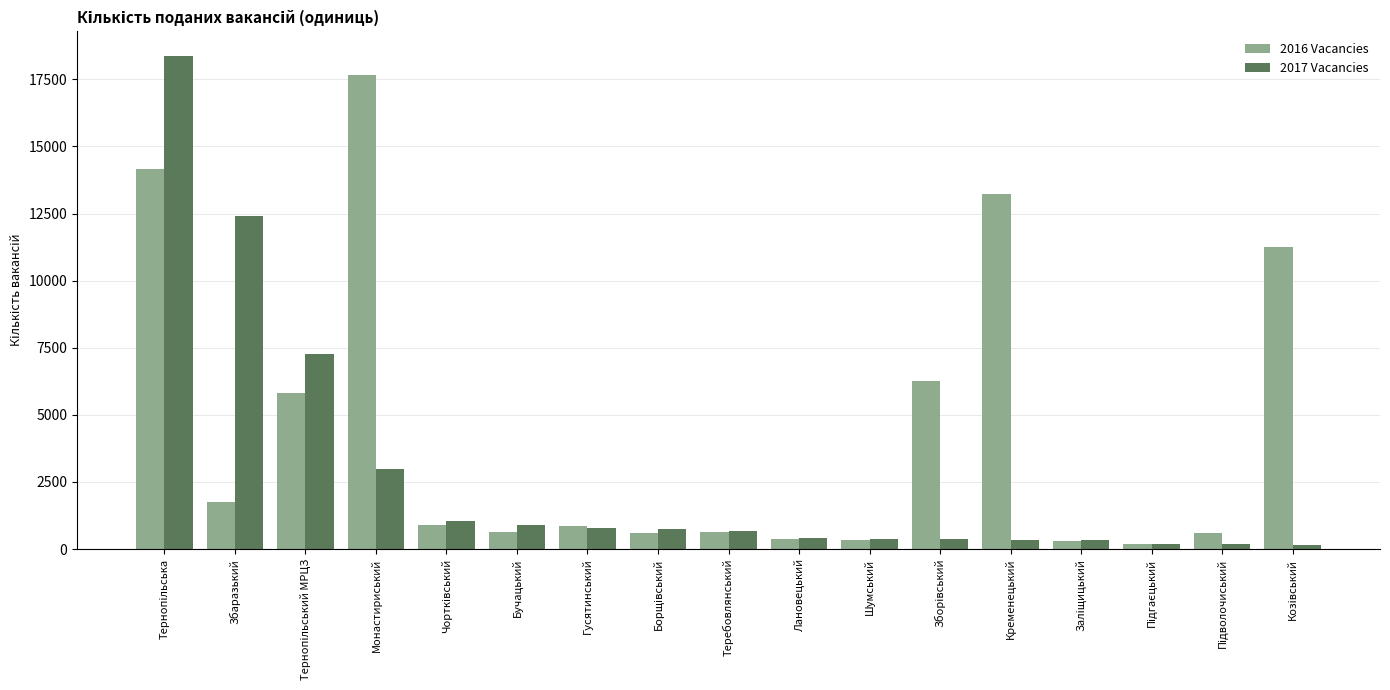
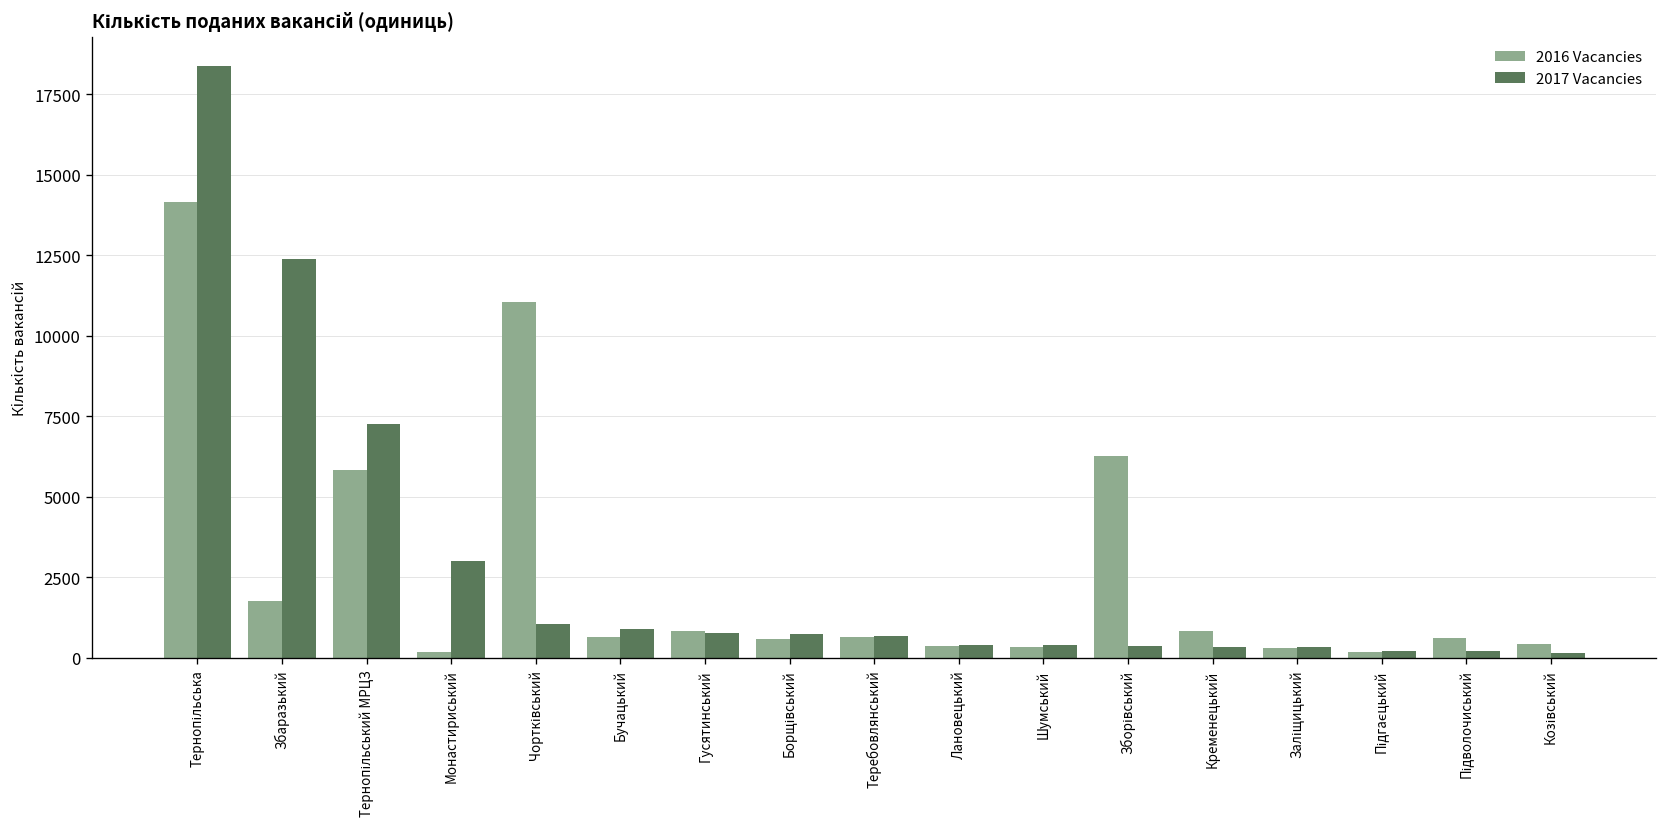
  {
    "2016 Vacancies": {
      "Тернопільська": 14200,
      "Збаразький": 1800,
      "Тернопільський МРЦЗ": 5800,
-     "Монастириський": 17700,
-     "Чортківський": 900,
+     "Монастириський": 200,
+     "Чортківський": 11000,
      "Бучацький": 600,
      "Гусятинський": 800,
      "Борщівський": 600,
      "Теребовлянський": 600,
      "Лановецький": 400,
      "Шумський": 300,
      "Зборівський": 6300,
-     "Кременецький": 13200,
+     "Кременецький": 800,
      "Заліщицький": 300,
      "Підгаєцький": 200,
      "Підволочиський": 600,
-     "Козівський": 11200
+     "Козівський": 400
    },
    "2017 Vacancies": {
      "Тернопільська": 18400,
      "Збаразький": 12400,
      "Тернопільський МРЦЗ": 7300,
      "Монастириський": 3000,
      "Чортківський": 1000,
      "Бучацький": 900,
      "Гусятинський": 800,
      "Борщівський": 700,
      "Теребовлянський": 700,
      "Лановецький": 400,
      "Шумський": 400,
      "Зборівський": 400,
      "Кременецький": 300,
      "Заліщицький": 300,
      "Підгаєцький": 200,
      "Підволочиський": 200,
      "Козівський": 200
    }
  }
